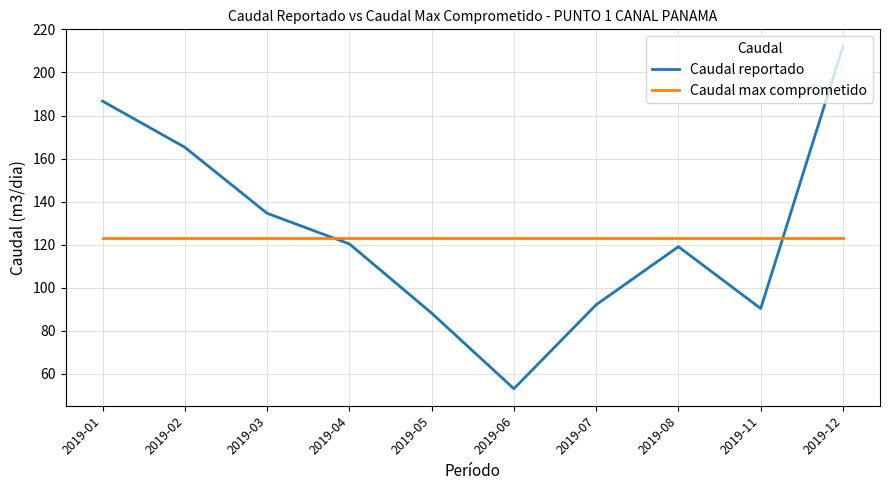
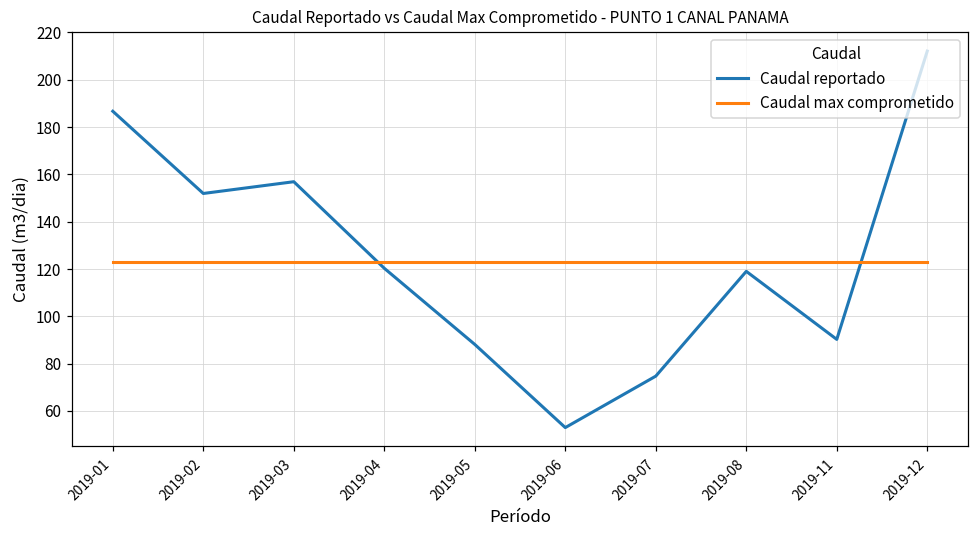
  {
    "Caudal reportado": {
      "2019-01": 187,
-     "2019-02": 165,
-     "2019-03": 135,
+     "2019-02": 152,
+     "2019-03": 157,
      "2019-04": 120,
      "2019-05": 88,
      "2019-06": 53,
-     "2019-07": 92,
+     "2019-07": 75,
      "2019-08": 119,
      "2019-11": 90
    },
    "Caudal max comprometido": {
      "2019-01": 123,
      "2019-02": 123,
      "2019-03": 123,
      "2019-04": 123,
      "2019-05": 123,
      "2019-06": 123,
      "2019-07": 123,
      "2019-08": 123,
      "2019-11": 123,
      "2019-12": 123
    }
  }
